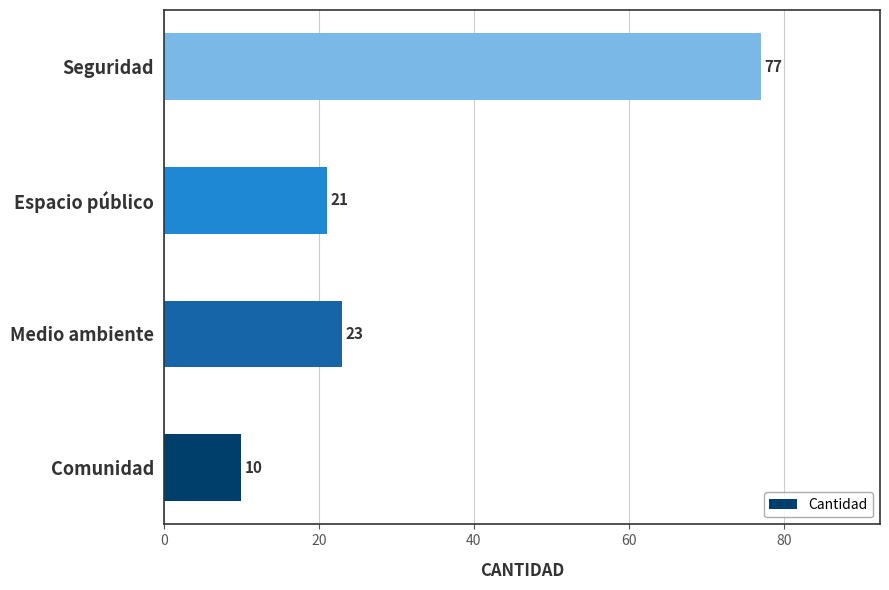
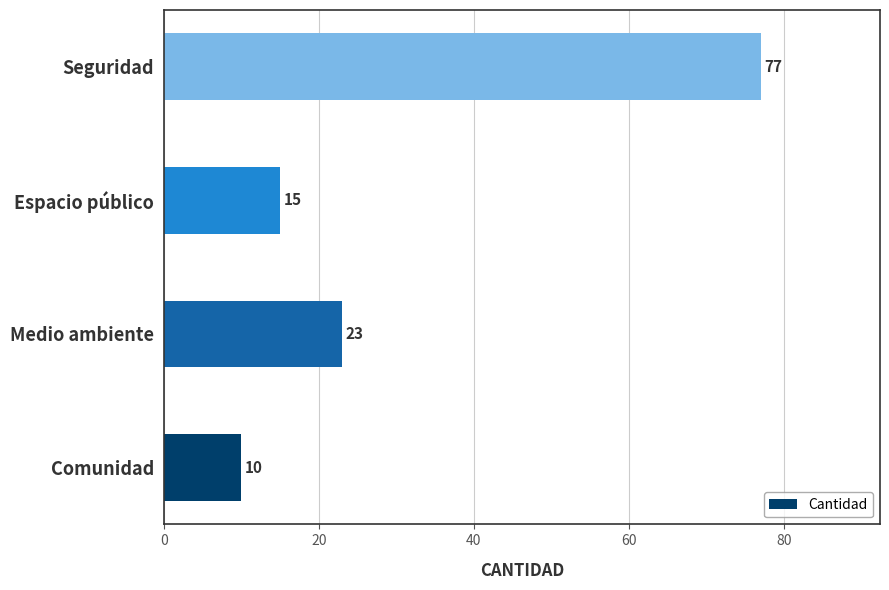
  {
    "Seguridad": 77,
-   "Espacio público": 21,
+   "Espacio público": 15,
    "Medio ambiente": 23,
    "Comunidad": 10
  }
